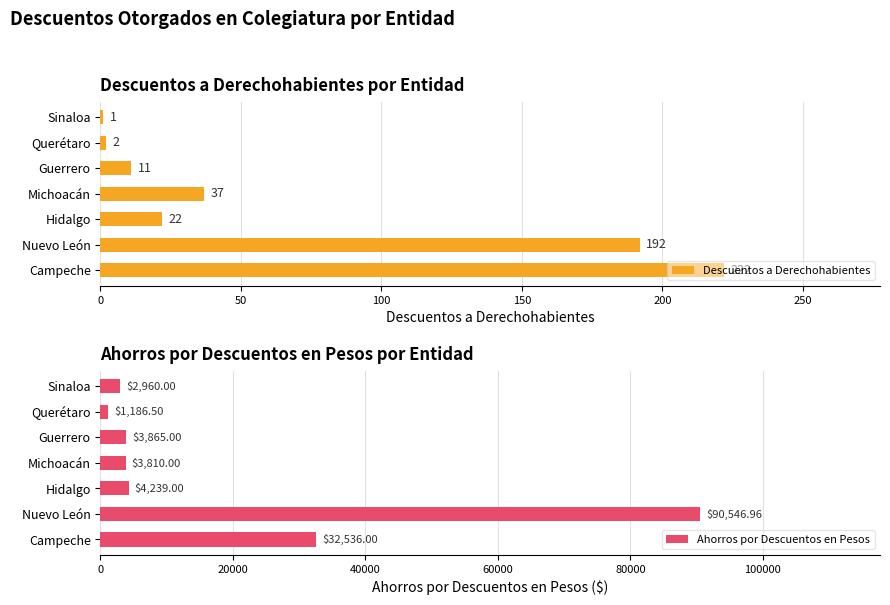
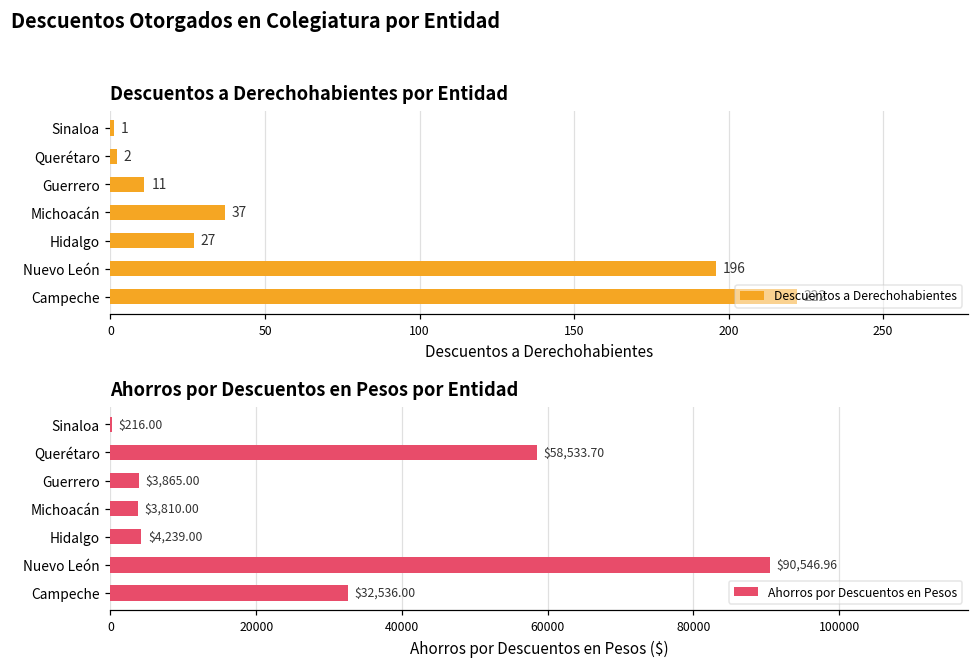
  {
    "Descuentos a Derechohabientes por Entidad": {
      "Sinaloa": "1",
      "Querétaro": "2",
      "Guerrero": "11",
      "Michoacán": "37",
-     "Hidalgo": "22",
-     "Nuevo León": "192"
+     "Hidalgo": "27",
+     "Nuevo León": "196"
    },
    "Ahorros por Descuentos en Pesos por Entidad": {
-     "Sinaloa": "$2,960.00",
-     "Querétaro": "$1,186.50",
+     "Sinaloa": "$216.00",
+     "Querétaro": "$58,533.70",
      "Guerrero": "$3,865.00",
      "Michoacán": "$3,810.00",
      "Hidalgo": "$4,239.00",
      "Nuevo León": "$90,546.96",
      "Campeche": "$32,536.00"
    }
  }
